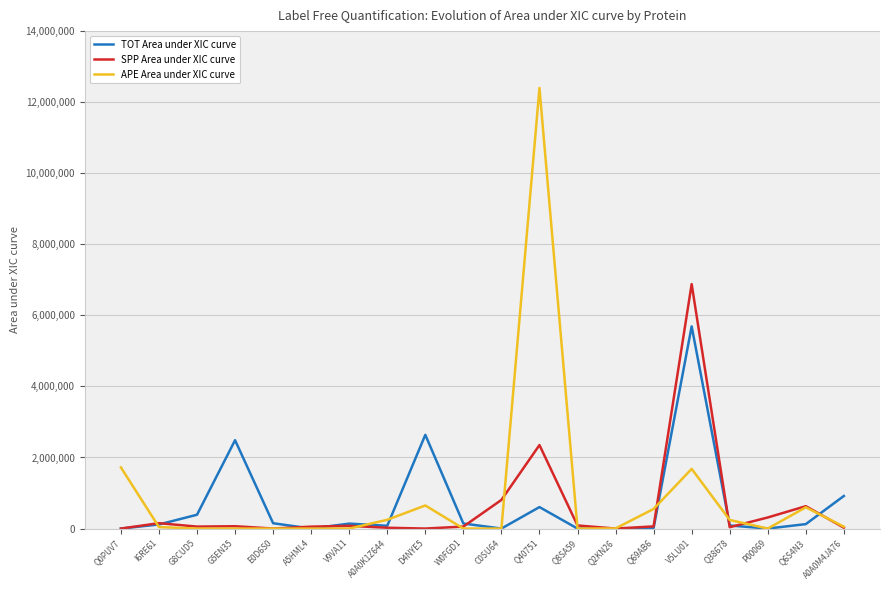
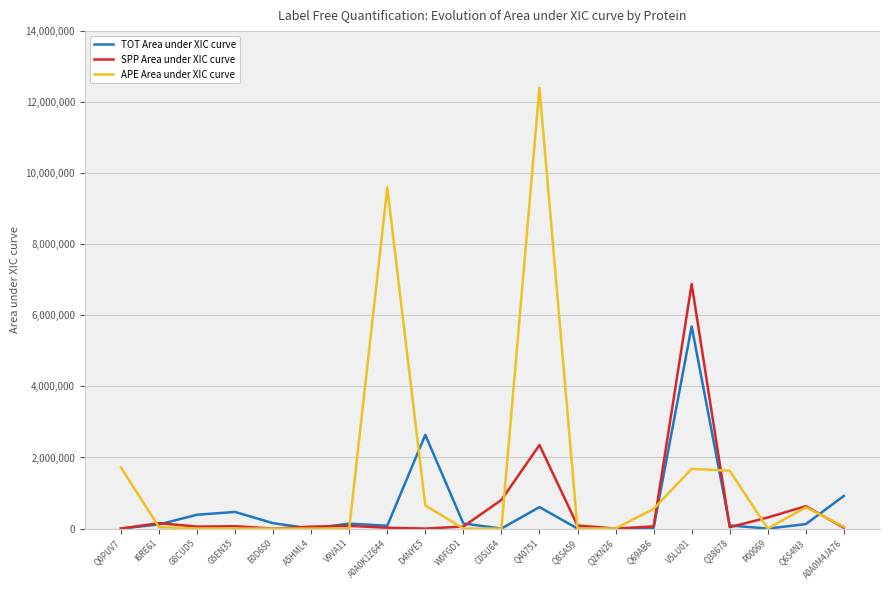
  {
    "TOT Area under XIC curve": {
      "G8CUD5": "400,000",
-     "G5EN35": "2,500,000",
+     "G5EN35": "500,000",
      "E0D6S0": "200,000",
      "D4NYE5": "2,600,000",
      "W0FGD1": "100,000",
      "Q40751": "600,000",
      "V5LU01": "5,700,000",
      "Q6S4N3": "100,000",
      "A0A0M4JA76": "900,000"
    },
    "SPP Area under XIC curve": {
      "D4NYE5": "0",
      "C0SU64": "800,000",
      "Q40751": "2,400,000",
      "Q8SA59": "100,000",
      "V5LU01": "6,900,000",
      "P00069": "300,000"
    },
    "APE Area under XIC curve": {
      "Q0PUV7": "1,700,000",
      "I6RE61": "0",
      "V9VA11": "0",
-     "A0A0K1Z644": "200,000",
+     "A0A0K1Z644": "9,600,000",
      "D4NYE5": "700,000",
      "Q40751": "12,400,000",
      "Q69AB6": "600,000",
      "V5LU01": "1,700,000",
-     "Q38678": "200,000"
+     "Q38678": "1,600,000"
    }
  }
